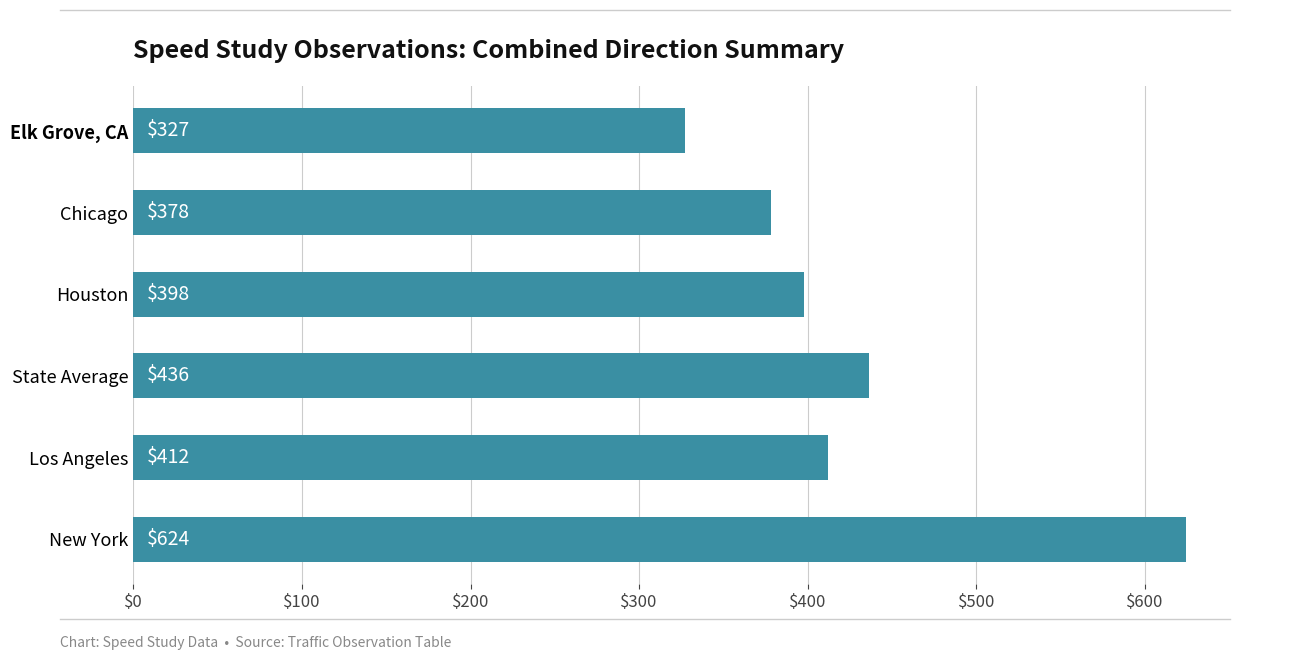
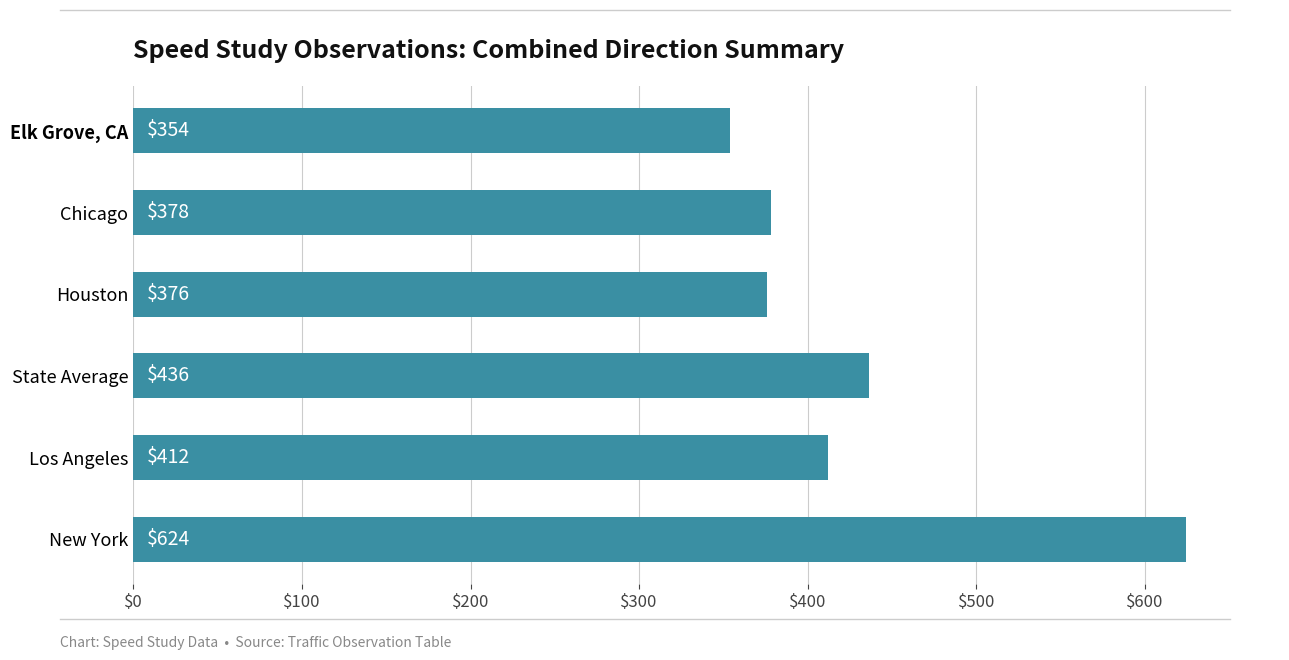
  {
-   "Elk Grove, CA": "$327",
+   "Elk Grove, CA": "$354",
    "Chicago": "$378",
-   "Houston": "$398",
+   "Houston": "$376",
    "State Average": "$436",
    "Los Angeles": "$412",
    "New York": "$624"
  }
